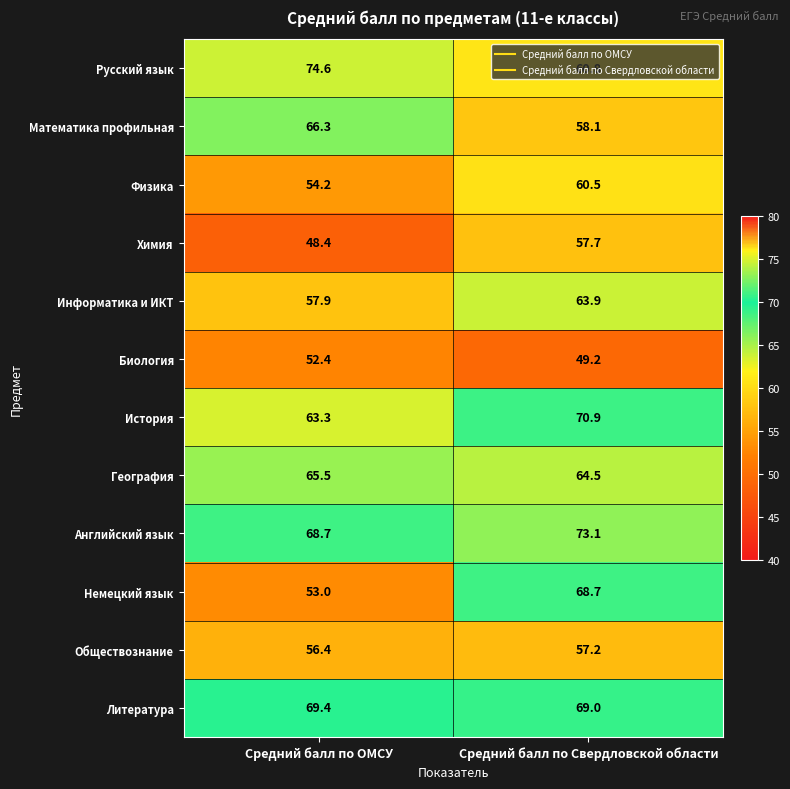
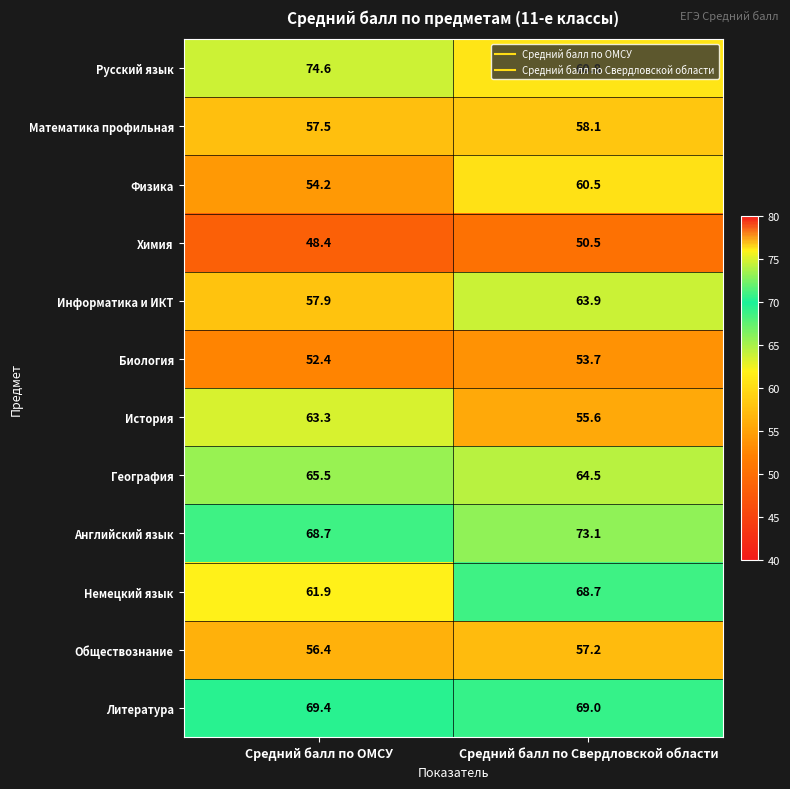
  {
    "Русский язык": {
      "Средний балл по ОМСУ": 74.6
    },
    "Математика профильная": {
-     "Средний балл по ОМСУ": 66.3,
+     "Средний балл по ОМСУ": 57.5,
      "Средний балл по Свердловской области": 58.1
    },
    "Физика": {
      "Средний балл по ОМСУ": 54.2,
      "Средний балл по Свердловской области": 60.5
    },
    "Химия": {
      "Средний балл по ОМСУ": 48.4,
-     "Средний балл по Свердловской области": 57.7
+     "Средний балл по Свердловской области": 50.5
    },
    "Информатика и ИКТ": {
      "Средний балл по ОМСУ": 57.9,
      "Средний балл по Свердловской области": 63.9
    },
    "Биология": {
      "Средний балл по ОМСУ": 52.4,
-     "Средний балл по Свердловской области": 49.2
+     "Средний балл по Свердловской области": 53.7
    },
    "История": {
      "Средний балл по ОМСУ": 63.3,
-     "Средний балл по Свердловской области": 70.9
+     "Средний балл по Свердловской области": 55.6
    },
    "География": {
      "Средний балл по ОМСУ": 65.5,
      "Средний балл по Свердловской области": 64.5
    },
    "Английский язык": {
      "Средний балл по ОМСУ": 68.7,
      "Средний балл по Свердловской области": 73.1
    },
    "Немецкий язык": {
-     "Средний балл по ОМСУ": 53.0,
+     "Средний балл по ОМСУ": 61.9,
      "Средний балл по Свердловской области": 68.7
    },
    "Обществознание": {
      "Средний балл по ОМСУ": 56.4,
      "Средний балл по Свердловской области": 57.2
    },
    "Литература": {
      "Средний балл по ОМСУ": 69.4,
      "Средний балл по Свердловской области": 69.0
    }
  }
